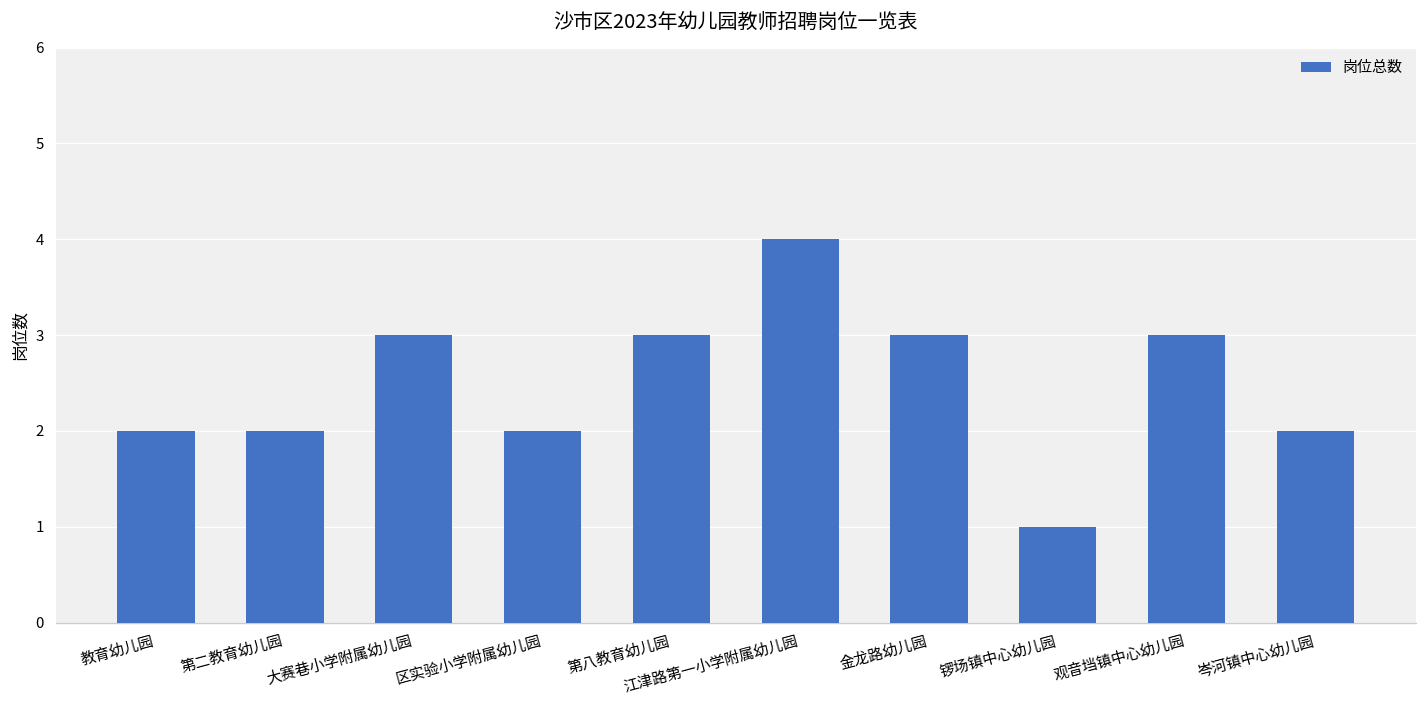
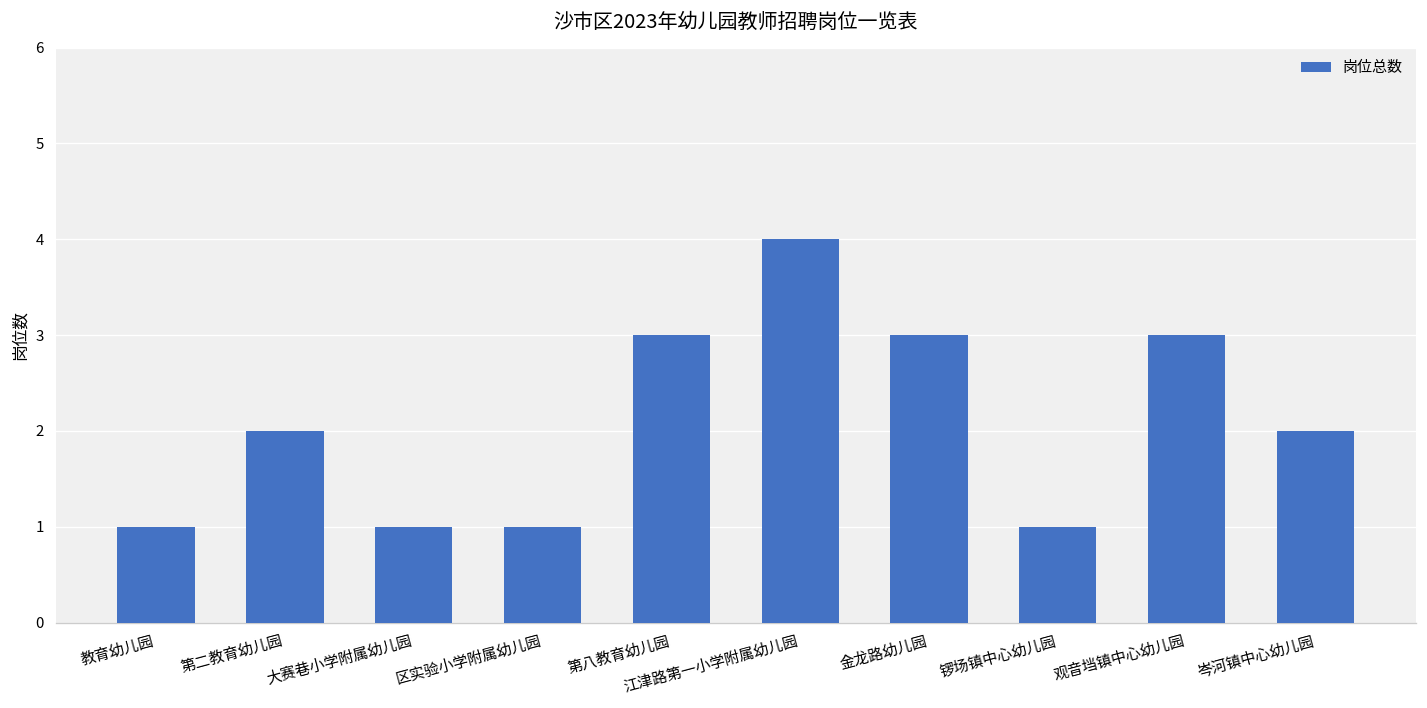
  {
-   "教育幼儿园": 2,
+   "教育幼儿园": 1,
    "第二教育幼儿园": 2,
-   "大赛巷小学附属幼儿园": 3,
-   "区实验小学附属幼儿园": 2,
+   "大赛巷小学附属幼儿园": 1,
+   "区实验小学附属幼儿园": 1,
    "第八教育幼儿园": 3,
    "江津路第一小学附属幼儿园": 4,
    "金龙路幼儿园": 3,
    "锣场镇中心幼儿园": 1,
    "观音垱镇中心幼儿园": 3,
    "岑河镇中心幼儿园": 2
  }
